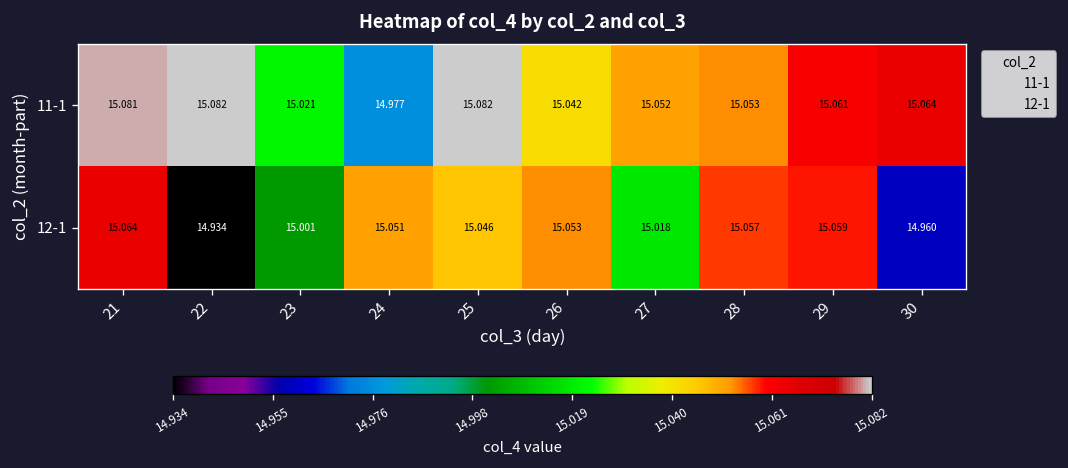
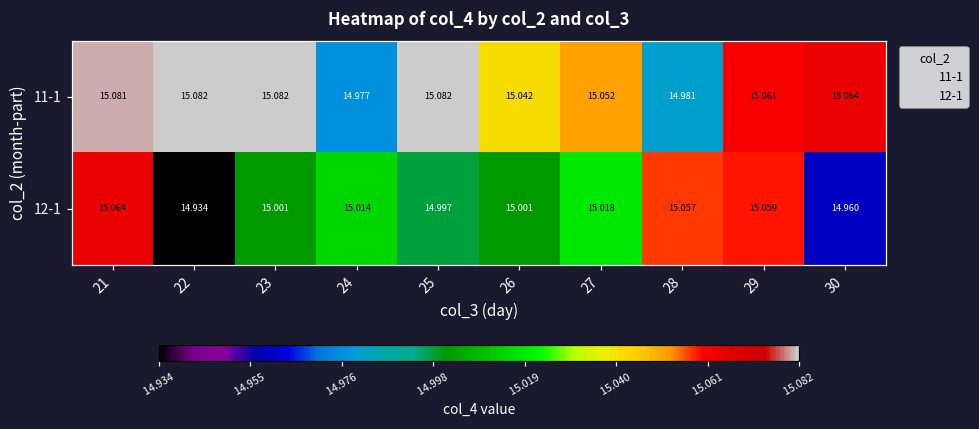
  {
    "11-1": {
      "21": 15.081,
      "22": 15.082,
-     "23": 15.021,
+     "23": 15.082,
      "24": 14.977,
      "25": 15.082,
      "26": 15.042,
      "27": 15.052,
-     "28": 15.053,
+     "28": 14.981,
      "29": 15.061,
      "30": 15.064
    },
    "12-1": {
      "21": 15.064,
      "22": 14.934,
      "23": 15.001,
-     "24": 15.051,
-     "25": 15.046,
-     "26": 15.053,
+     "24": 15.014,
+     "25": 14.997,
+     "26": 15.001,
      "27": 15.018,
      "28": 15.057,
      "29": 15.059,
      "30": 14.960
    }
  }
